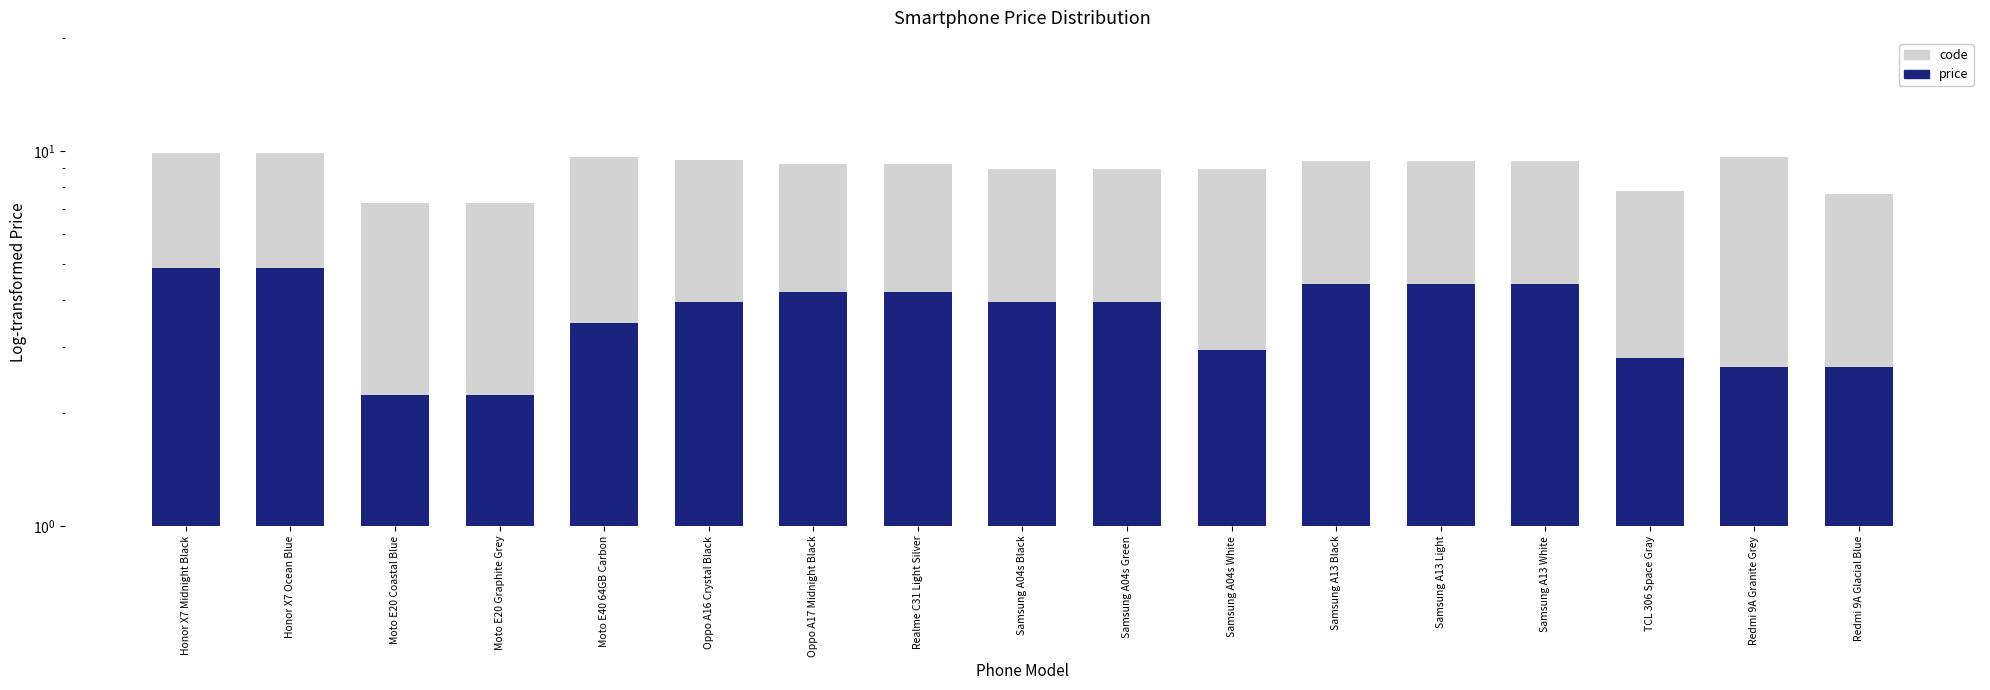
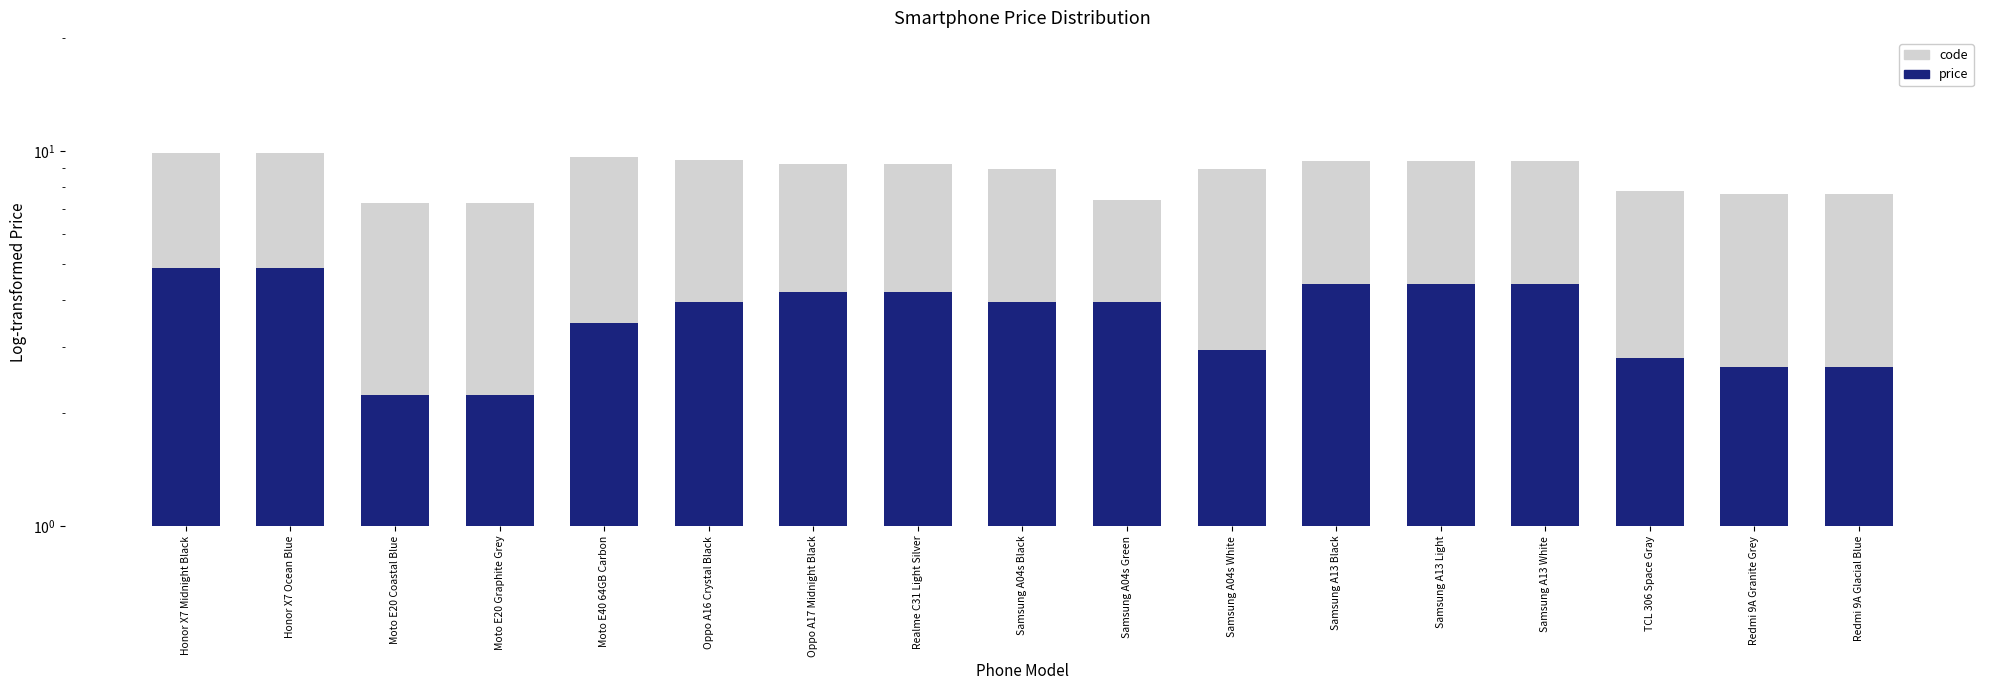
  {
    "code": {
      "Honor X7 Midnight Black": 9.9,
      "Honor X7 Ocean Blue": 9.9,
      "Moto E20 Coastal Blue": 7.2,
      "Moto E20 Graphite Grey": 7.2,
      "Moto E40 64GB Carbon": 9.6,
      "Oppo A16 Crystal Black": 9.5,
      "Oppo A17 Midnight Black": 9.2,
      "Realme C31 Light Silver": 9.2,
      "Samsung A04s Black": 9.0,
-     "Samsung A04s Green": 9.0,
+     "Samsung A04s Green": 7.4,
      "Samsung A04s White": 9.0,
      "Samsung A13 Black": 9.4,
      "Samsung A13 Light": 9.4,
      "Samsung A13 White": 9.4,
      "TCL 306 Space Gray": 7.8,
-     "Redmi 9A Granite Grey": 9.6,
+     "Redmi 9A Granite Grey": 7.7,
      "Redmi 9A Glacial Blue": 7.7
    }
  }
